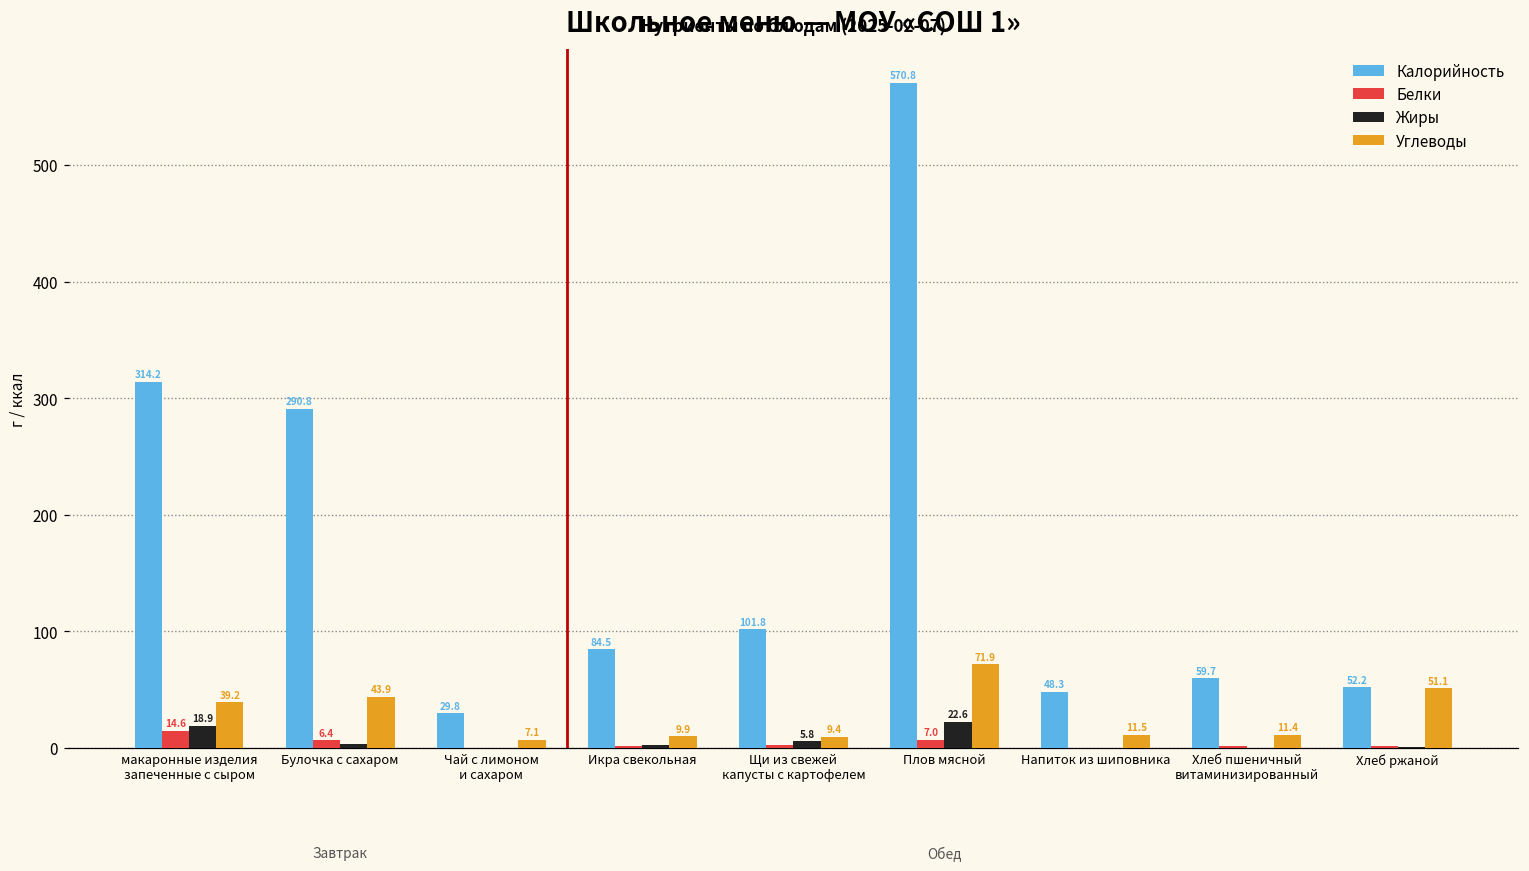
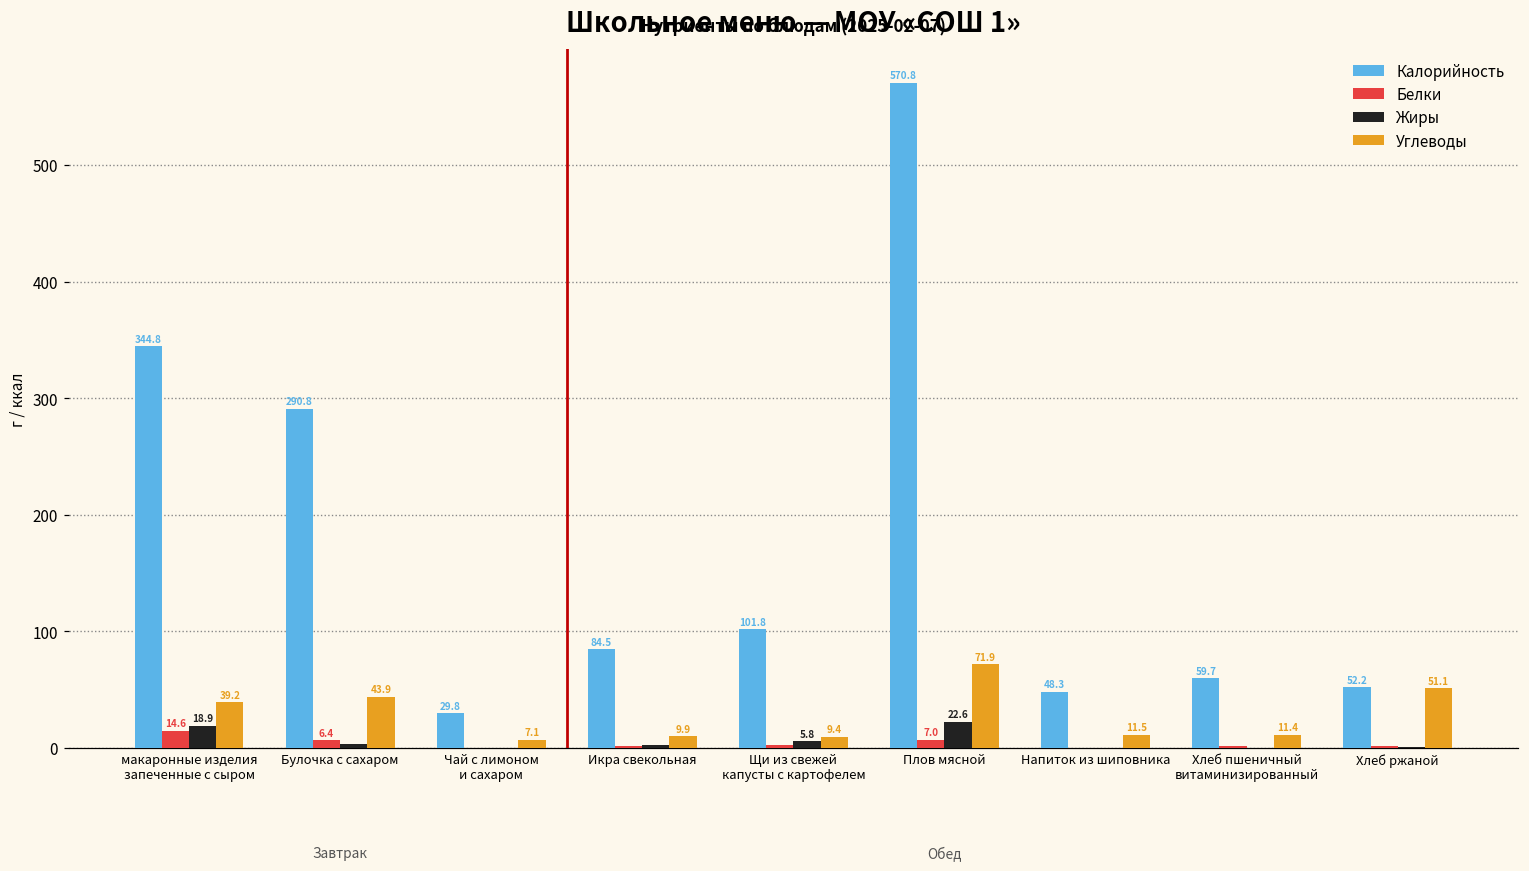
  {
    "Калорийность": {
-     "макаронные изделия запеченные с сыром": 314.2,
+     "макаронные изделия запеченные с сыром": 344.8,
      "Булочка с сахаром": 290.8,
      "Чай с лимоном и сахаром": 29.8,
      "Икра свекольная": 84.5,
      "Щи из свежей капусты с картофелем": 101.8,
      "Плов мясной": 570.8,
      "Напиток из шиповника": 48.3,
      "Хлеб пшеничный витаминизированный": 59.7,
      "Хлеб ржаной": 52.2
    },
    "Белки": {
      "макаронные изделия запеченные с сыром": 14.6,
      "Булочка с сахаром": 6.4,
      "Плов мясной": 7.0
    },
    "Жиры": {
      "макаронные изделия запеченные с сыром": 18.9,
      "Щи из свежей капусты с картофелем": 5.8,
      "Плов мясной": 22.6
    },
    "Углеводы": {
      "макаронные изделия запеченные с сыром": 39.2,
      "Булочка с сахаром": 43.9,
      "Чай с лимоном и сахаром": 7.1,
      "Икра свекольная": 9.9,
      "Щи из свежей капусты с картофелем": 9.4,
      "Плов мясной": 71.9,
      "Напиток из шиповника": 11.5,
      "Хлеб пшеничный витаминизированный": 11.4,
      "Хлеб ржаной": 51.1
    }
  }
